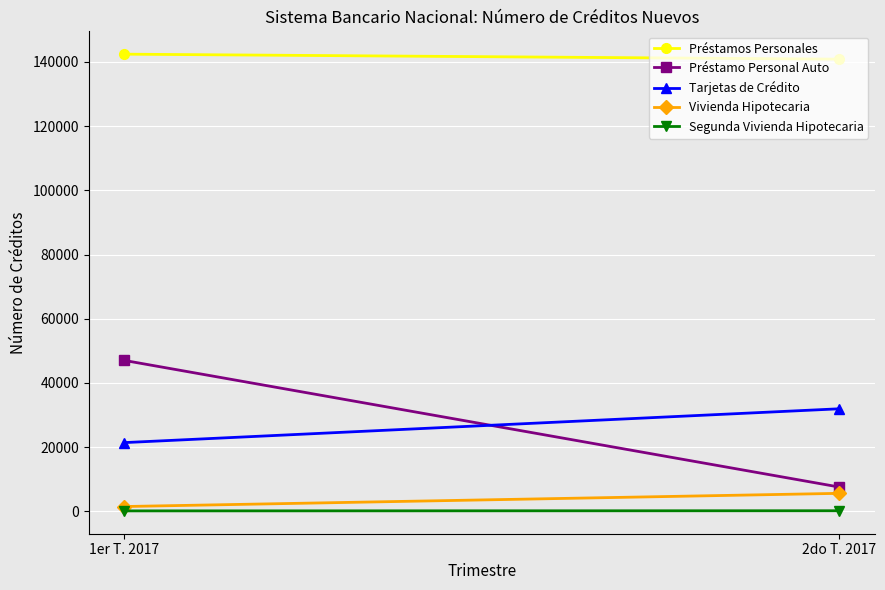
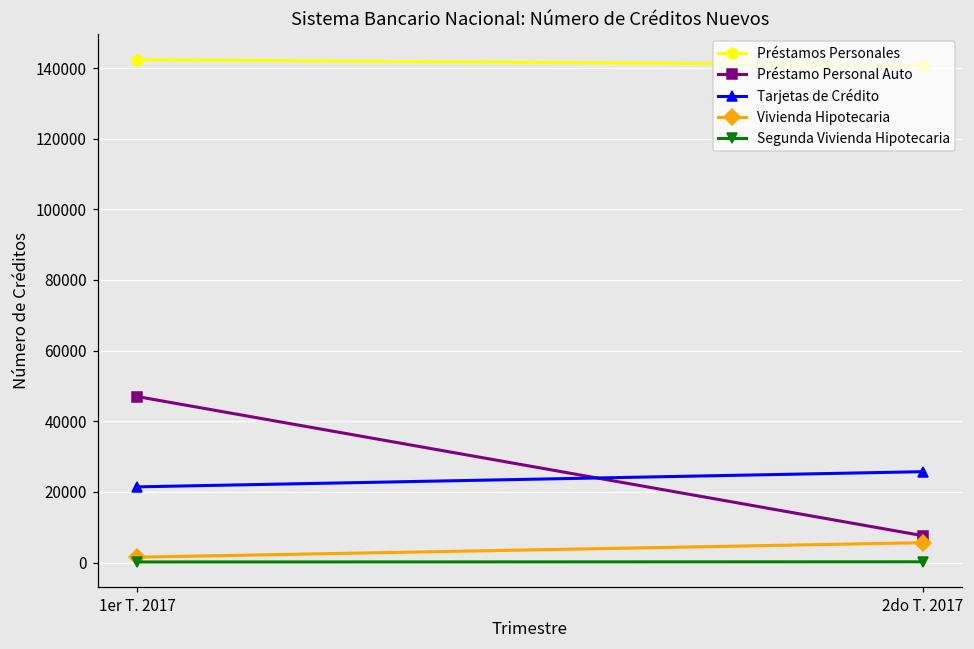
  {
    "Préstamos Personales": {
      "1er T. 2017": 142000
    },
    "Préstamo Personal Auto": {
      "1er T. 2017": 47000,
      "2do T. 2017": 8000
    },
    "Tarjetas de Crédito": {
      "1er T. 2017": 21000,
-     "2do T. 2017": 32000
+     "2do T. 2017": 26000
    },
    "Vivienda Hipotecaria": {
      "1er T. 2017": 2000,
      "2do T. 2017": 6000
    },
    "Segunda Vivienda Hipotecaria": {
      "1er T. 2017": 0,
      "2do T. 2017": 0
    }
  }
